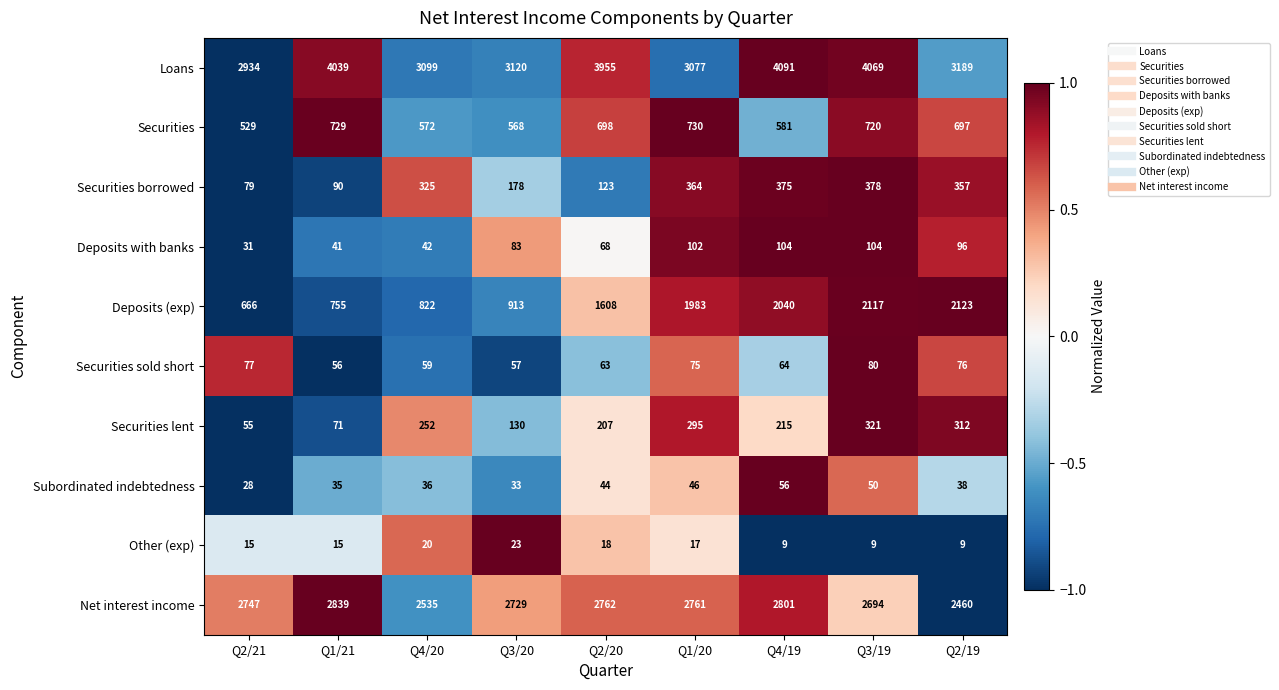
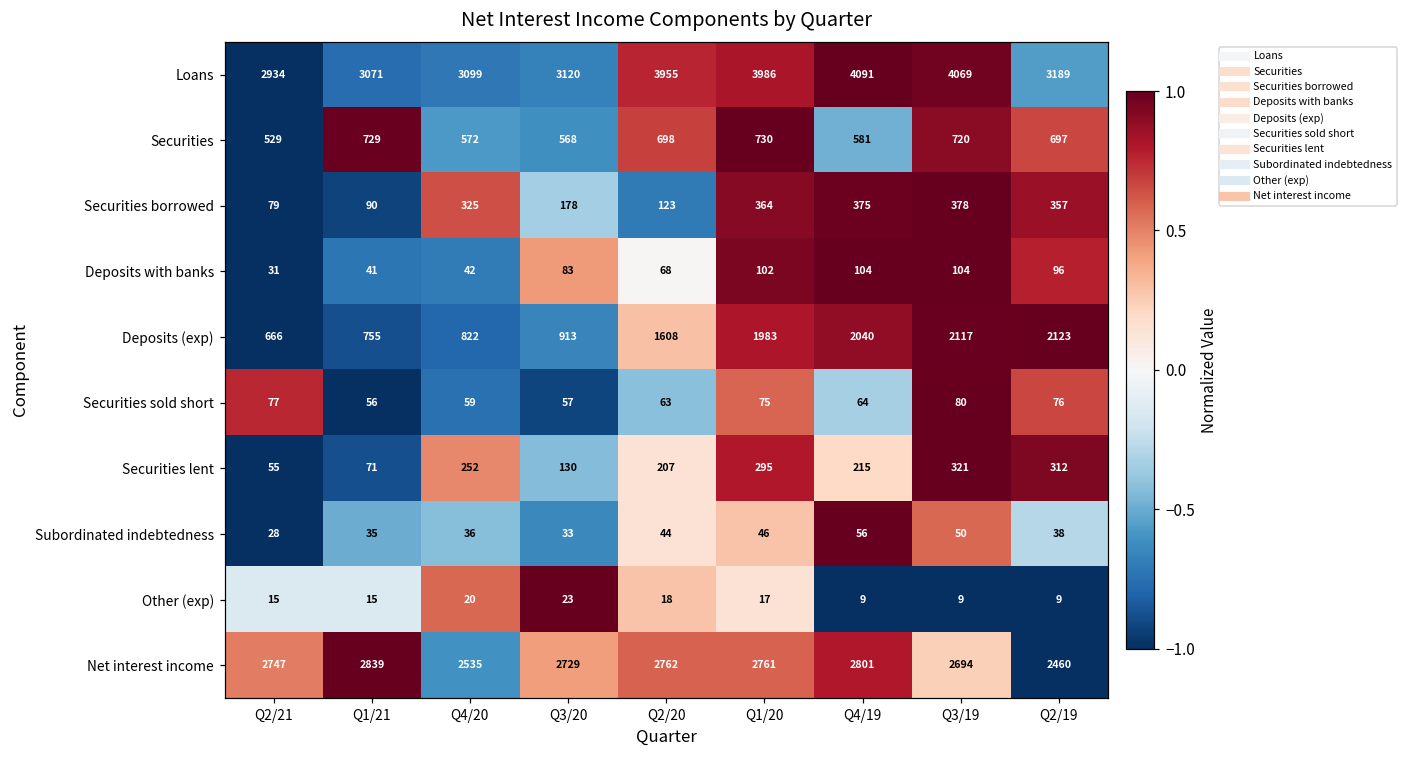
  {
    "Loans": {
      "Q2/21": 2934,
-     "Q1/21": 4039,
+     "Q1/21": 3071,
      "Q4/20": 3099,
      "Q3/20": 3120,
      "Q2/20": 3955,
-     "Q1/20": 3077,
+     "Q1/20": 3986,
      "Q4/19": 4091,
      "Q3/19": 4069,
      "Q2/19": 3189
    },
    "Securities": {
      "Q2/21": 529,
      "Q1/21": 729,
      "Q4/20": 572,
      "Q3/20": 568,
      "Q2/20": 698,
      "Q1/20": 730,
      "Q4/19": 581,
      "Q3/19": 720,
      "Q2/19": 697
    },
    "Securities borrowed": {
      "Q2/21": 79,
      "Q1/21": 90,
      "Q4/20": 325,
      "Q3/20": 178,
      "Q2/20": 123,
      "Q1/20": 364,
      "Q4/19": 375,
      "Q3/19": 378,
      "Q2/19": 357
    },
    "Deposits with banks": {
      "Q2/21": 31,
      "Q1/21": 41,
      "Q4/20": 42,
      "Q3/20": 83,
      "Q2/20": 68,
      "Q1/20": 102,
      "Q4/19": 104,
      "Q3/19": 104,
      "Q2/19": 96
    },
    "Deposits (exp)": {
      "Q2/21": 666,
      "Q1/21": 755,
      "Q4/20": 822,
      "Q3/20": 913,
      "Q2/20": 1608,
      "Q1/20": 1983,
      "Q4/19": 2040,
      "Q3/19": 2117,
      "Q2/19": 2123
    },
    "Securities sold short": {
      "Q2/21": 77,
      "Q1/21": 56,
      "Q4/20": 59,
      "Q3/20": 57,
      "Q2/20": 63,
      "Q1/20": 75,
      "Q4/19": 64,
      "Q3/19": 80,
      "Q2/19": 76
    },
    "Securities lent": {
      "Q2/21": 55,
      "Q1/21": 71,
      "Q4/20": 252,
      "Q3/20": 130,
      "Q2/20": 207,
      "Q1/20": 295,
      "Q4/19": 215,
      "Q3/19": 321,
      "Q2/19": 312
    },
    "Subordinated indebtedness": {
      "Q2/21": 28,
      "Q1/21": 35,
      "Q4/20": 36,
      "Q3/20": 33,
      "Q2/20": 44,
      "Q1/20": 46,
      "Q4/19": 56,
      "Q3/19": 50,
      "Q2/19": 38
    },
    "Other (exp)": {
      "Q2/21": 15,
      "Q1/21": 15,
      "Q4/20": 20,
      "Q3/20": 23,
      "Q2/20": 18,
      "Q1/20": 17,
      "Q4/19": 9,
      "Q3/19": 9,
      "Q2/19": 9
    },
    "Net interest income": {
      "Q2/21": 2747,
      "Q1/21": 2839,
      "Q4/20": 2535,
      "Q3/20": 2729,
      "Q2/20": 2762,
      "Q1/20": 2761,
      "Q4/19": 2801,
      "Q3/19": 2694,
      "Q2/19": 2460
    }
  }
